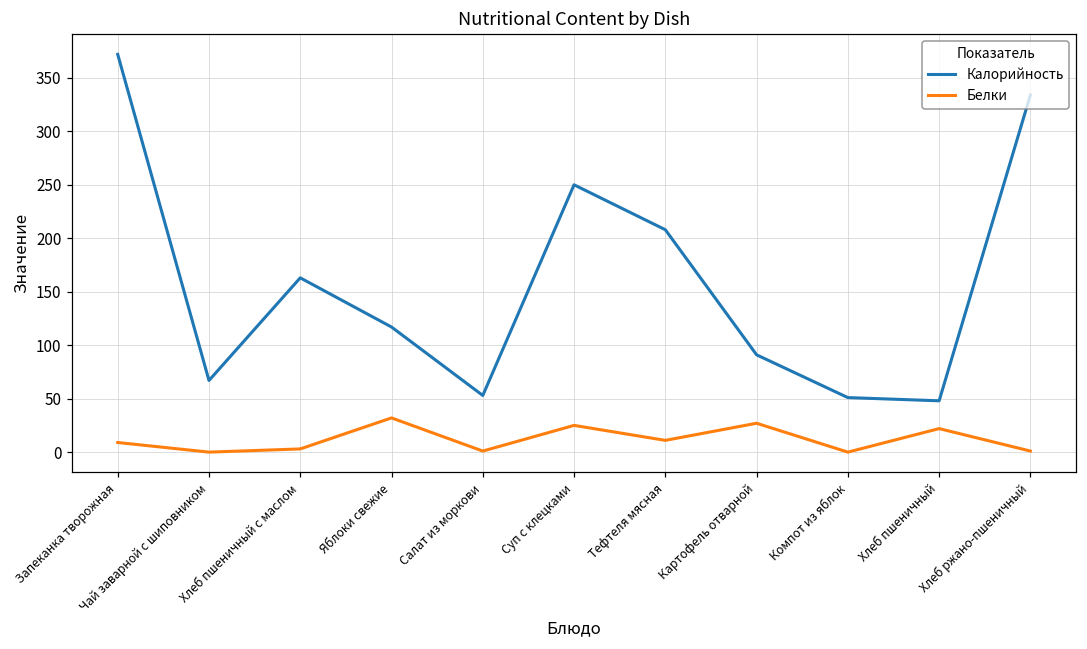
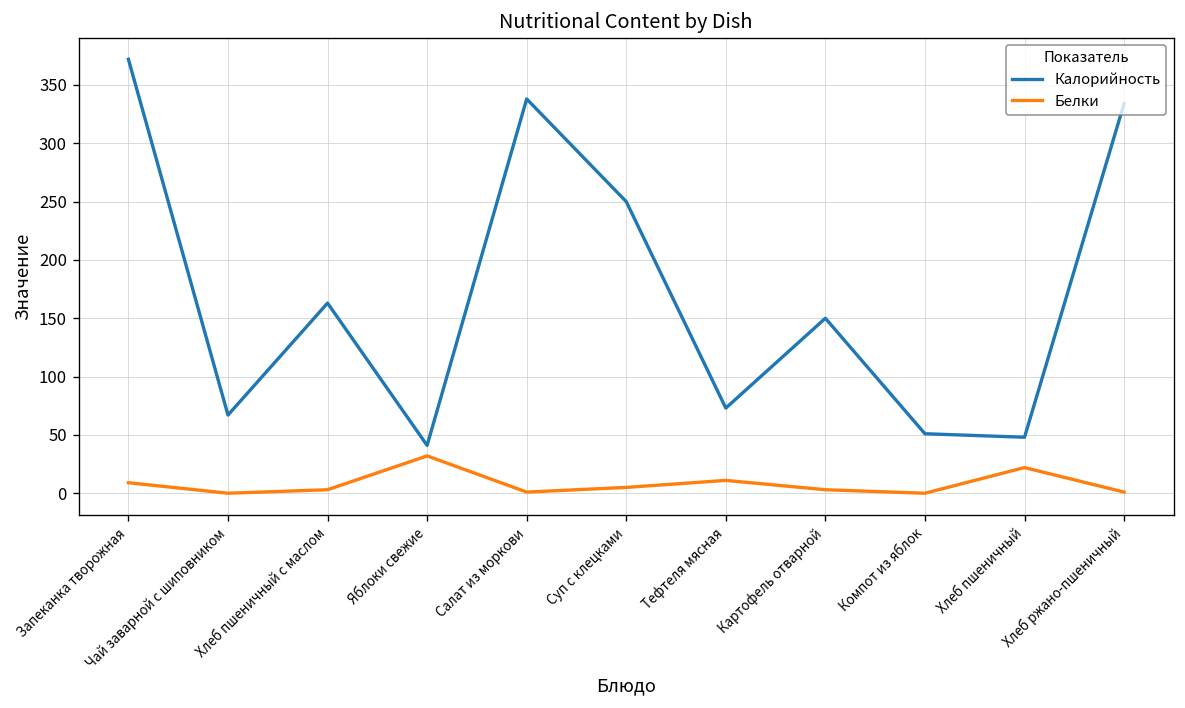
  {
    "Калорийность": {
      "Запеканка творожная": 370,
      "Чай заварной с шиповником": 70,
      "Хлеб пшеничный с маслом": 160,
-     "Яблоки свежие": 120,
-     "Салат из моркови": 50,
+     "Яблоки свежие": 40,
+     "Салат из моркови": 340,
      "Суп с клецками": 250,
-     "Тефтеля мясная": 210,
-     "Картофель отварной": 90,
+     "Тефтеля мясная": 70,
+     "Картофель отварной": 150,
      "Компот из яблок": 50,
      "Хлеб пшеничный": 50
    },
    "Белки": {
      "Запеканка творожная": 10,
      "Чай заварной с шиповником": 0,
      "Хлеб пшеничный с маслом": 0,
      "Яблоки свежие": 30,
      "Салат из моркови": 0,
-     "Суп с клецками": 30,
+     "Суп с клецками": 10,
      "Тефтеля мясная": 10,
-     "Картофель отварной": 30,
+     "Картофель отварной": 0,
      "Компот из яблок": 0,
      "Хлеб пшеничный": 20,
      "Хлеб ржано-пшеничный": 0
    }
  }
